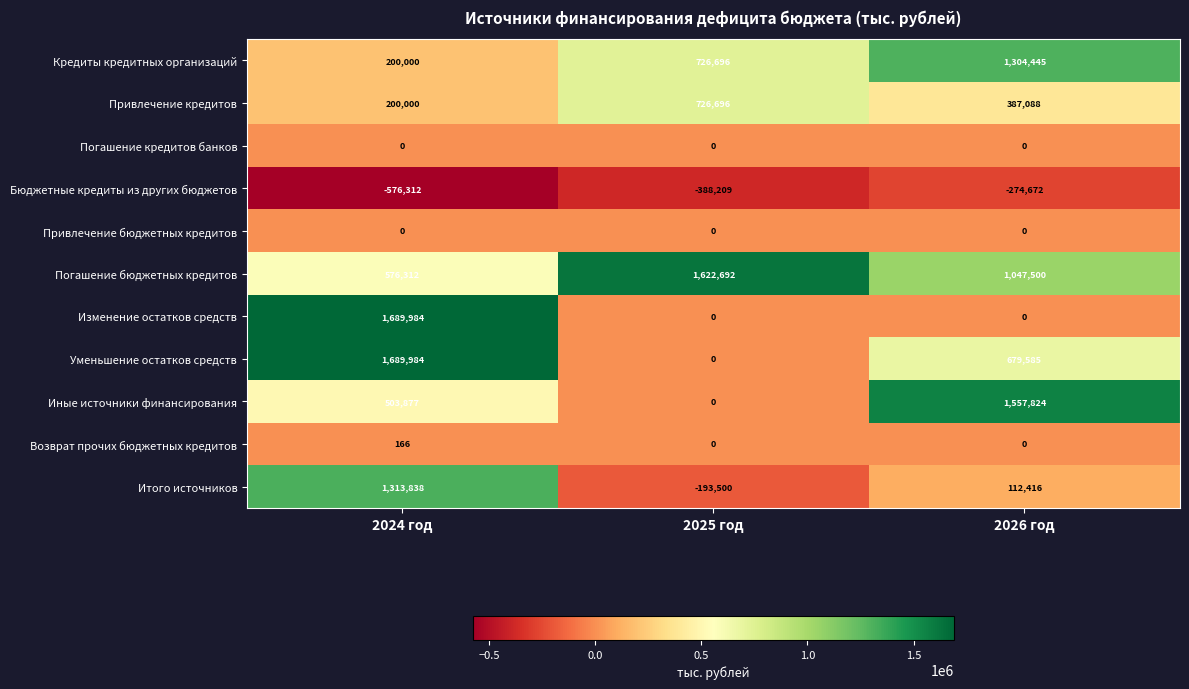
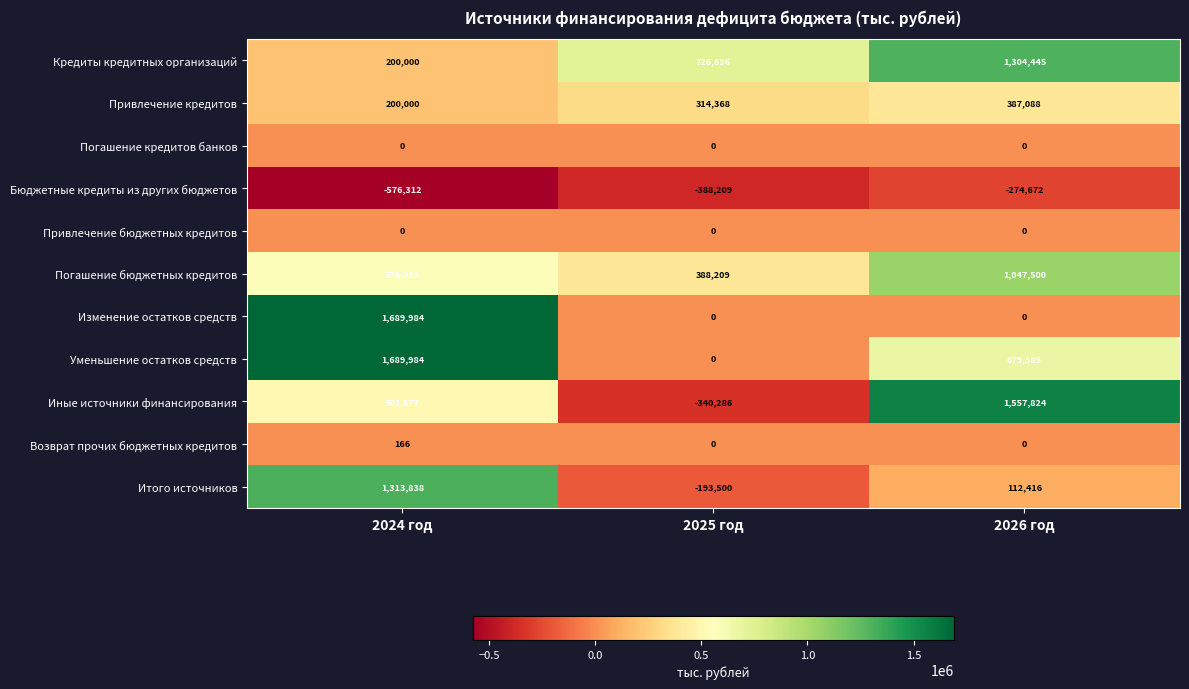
  {
    "Кредиты кредитных организаций": {
      "2024 год": "200,000",
      "2025 год": "726,696",
      "2026 год": "1,304,445"
    },
    "Привлечение кредитов": {
      "2024 год": "200,000",
-     "2025 год": "726,696",
+     "2025 год": "314,368",
      "2026 год": "387,088"
    },
    "Погашение кредитов банков": {
      "2024 год": "0",
      "2025 год": "0",
      "2026 год": "0"
    },
    "Бюджетные кредиты из других бюджетов": {
      "2024 год": "-576,312",
      "2025 год": "-388,209",
      "2026 год": "-274,672"
    },
    "Привлечение бюджетных кредитов": {
      "2024 год": "0",
      "2025 год": "0",
      "2026 год": "0"
    },
    "Погашение бюджетных кредитов": {
      "2024 год": "576,312",
-     "2025 год": "1,622,692",
+     "2025 год": "388,209",
      "2026 год": "1,047,500"
    },
    "Изменение остатков средств": {
      "2024 год": "1,689,984",
      "2025 год": "0",
      "2026 год": "0"
    },
    "Уменьшение остатков средств": {
      "2024 год": "1,689,984",
      "2025 год": "0",
      "2026 год": "679,585"
    },
    "Иные источники финансирования": {
      "2024 год": "503,877",
-     "2025 год": "0",
+     "2025 год": "-340,286",
      "2026 год": "1,557,824"
    },
    "Возврат прочих бюджетных кредитов": {
      "2024 год": "166",
      "2025 год": "0",
      "2026 год": "0"
    },
    "Итого источников": {
      "2024 год": "1,313,838",
      "2025 год": "-193,500",
      "2026 год": "112,416"
    }
  }
